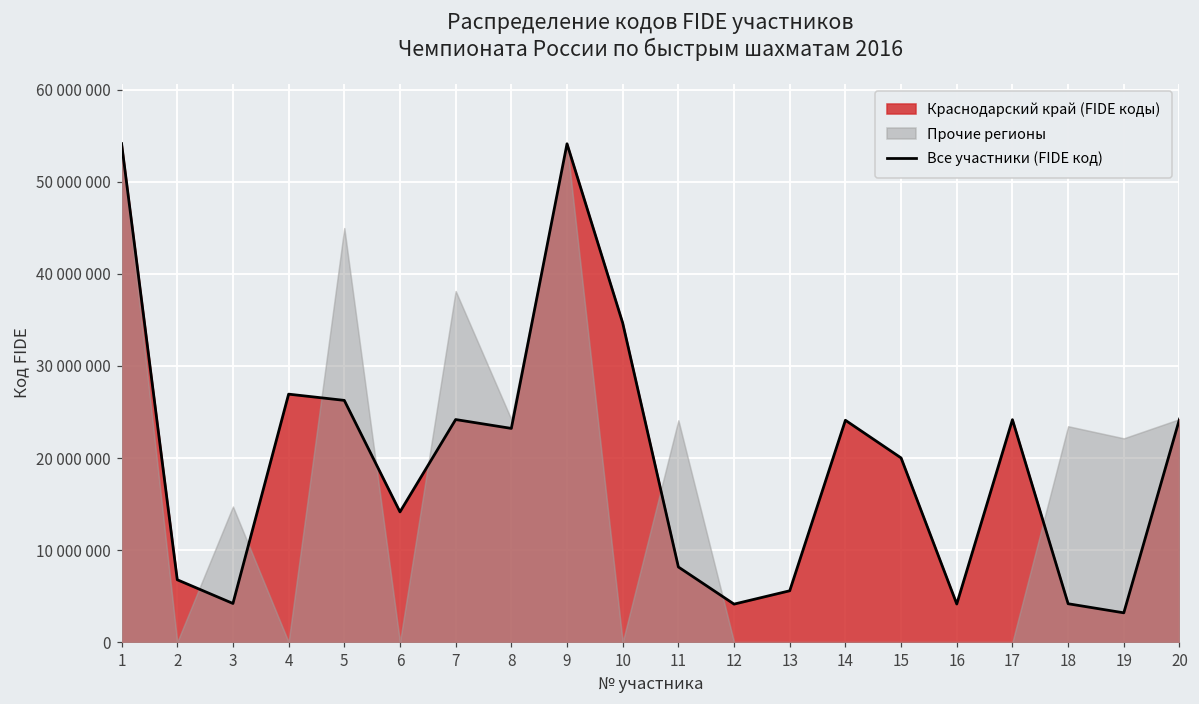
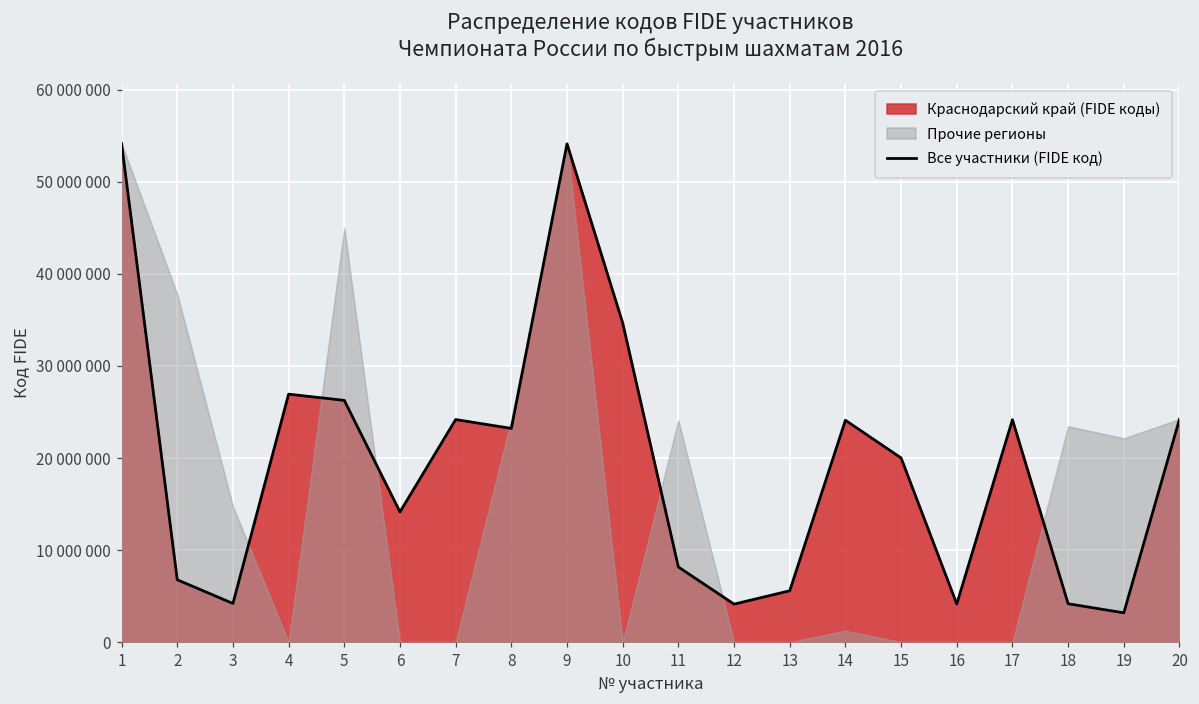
  {
    "Краснодарский край (FIDE коды)": {
      "2": 7000000,
      "3": 4000000,
      "4": 27000000,
      "5": 26000000,
      "6": 14000000,
      "7": 24000000,
      "8": 23000000,
      "10": 35000000,
      "11": 8000000,
      "12": 4000000,
      "13": 6000000,
      "14": 24000000,
      "15": 20000000,
      "16": 4000000,
      "17": 24000000,
      "18": 4000000,
      "19": 3000000
    },
    "Прочие регионы": {
-     "2": 0,
+     "2": 38000000,
      "3": 15000000,
      "4": 0,
      "5": 45000000,
      "6": 0,
-     "7": 38000000,
+     "7": 0,
      "8": 24000000,
      "10": 0,
      "11": 24000000,
      "12": 0,
      "13": 0,
-     "14": 0,
+     "14": 1000000,
      "15": 0,
      "16": 0,
      "17": 0,
      "18": 23000000,
      "19": 22000000
    }
  }
